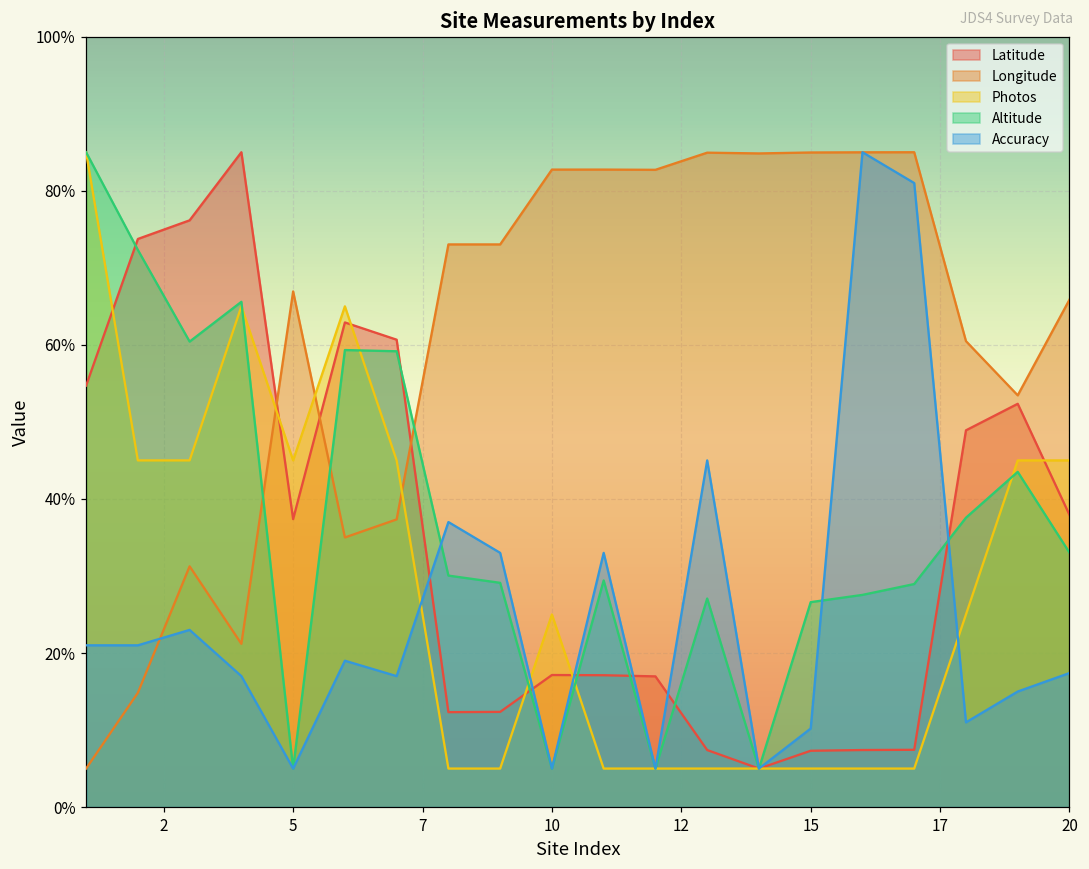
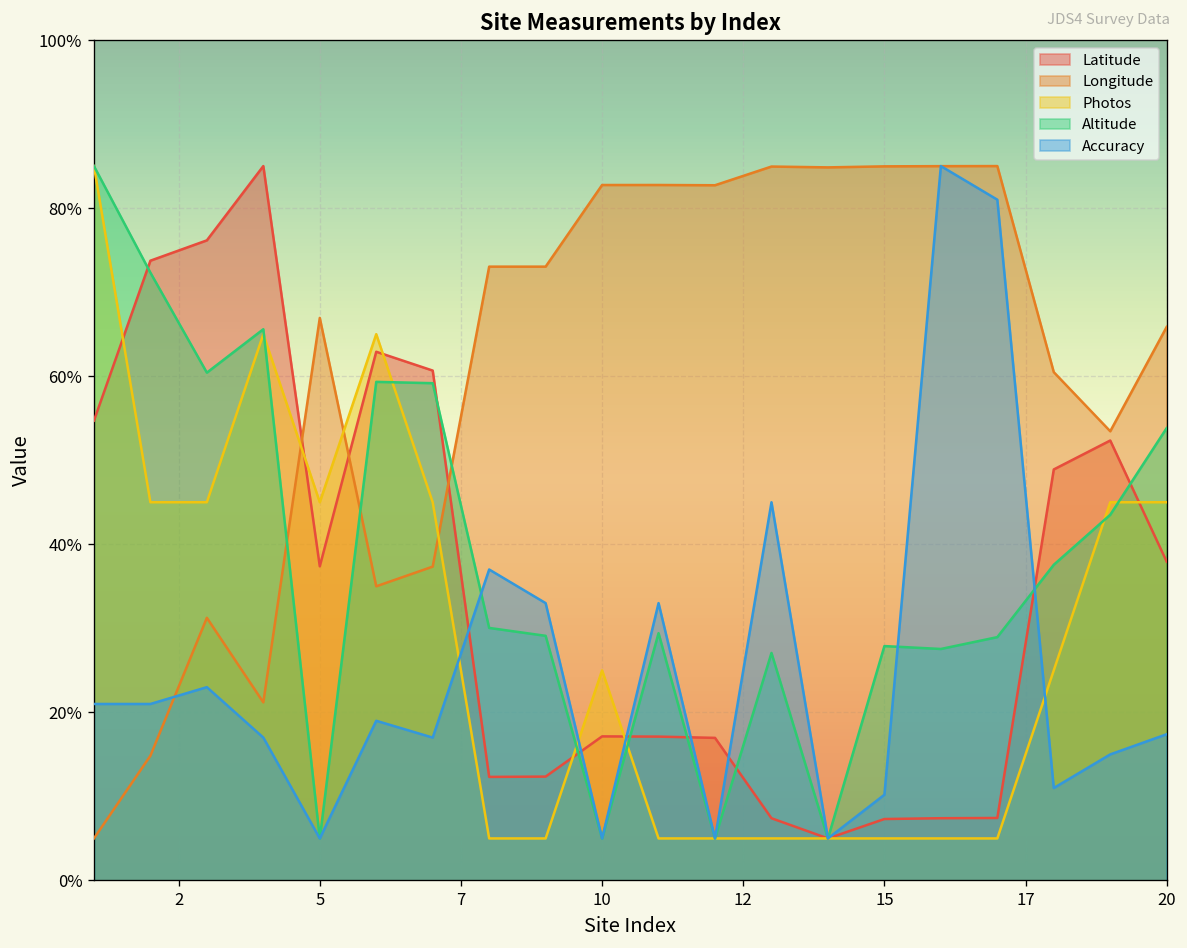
  {
    "Altitude": {
-     "15": "27%",
-     "20": "33%"
+     "15": "28%",
+     "20": "54%"
    },
    "Accuracy": {
      "15": "10%",
      "20": "17%"
    }
  }
